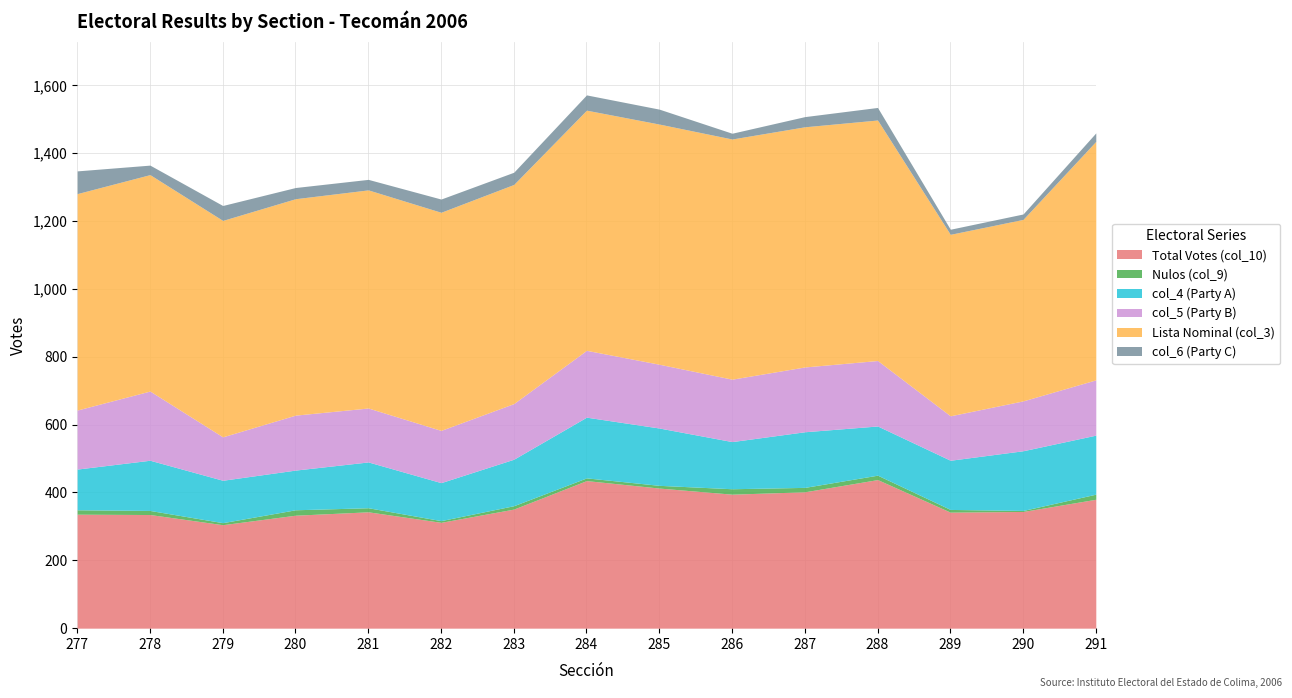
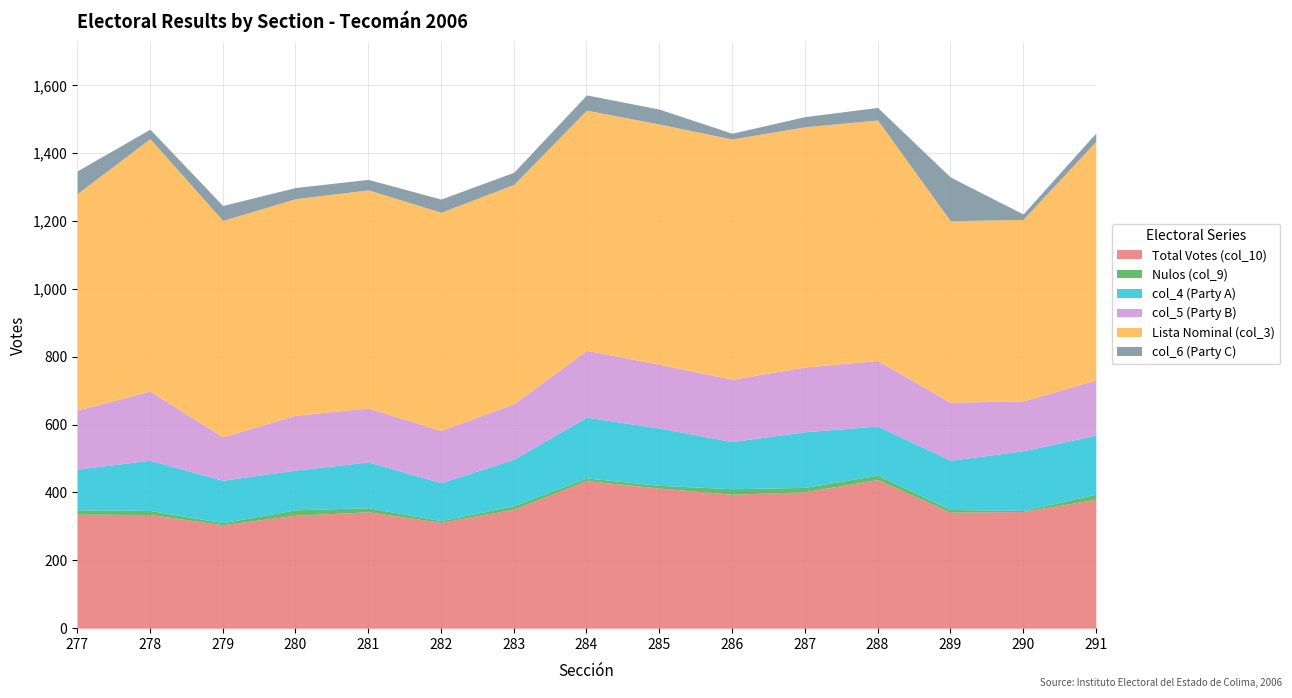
  {
    "Total Votes (col_10)": {
      "277": 340,
      "278": 340,
      "280": 330,
      "281": 340,
      "283": 350,
      "284": 440,
      "285": 410,
      "286": 400,
      "287": 400,
      "288": 440,
      "289": 340,
      "291": 380
    },
    "Nulos (col_9)": {
      "277": 10,
      "278": 10,
      "280": 20,
      "281": 10,
      "283": 10,
      "284": 10,
      "285": 10,
      "286": 20,
      "287": 10,
      "288": 10,
      "289": 10,
      "291": 20
    },
    "col_4 (Party A)": {
      "277": 120,
      "278": 150,
      "279": 130,
      "280": 120,
      "281": 140,
      "282": 110,
      "283": 140,
      "284": 180,
      "285": 170,
      "286": 140,
      "287": 160,
      "288": 150,
      "289": 150,
      "290": 180,
      "291": 170
    },
    "col_5 (Party B)": {
      "277": 170,
      "278": 200,
      "279": 130,
      "280": 160,
      "281": 160,
      "282": 150,
      "283": 160,
      "284": 200,
      "285": 190,
      "286": 180,
      "287": 190,
      "288": 190,
-     "289": 130,
+     "289": 170,
      "290": 150,
      "291": 160
    },
    "Lista Nominal (col_3)": {
      "277": 640,
-     "278": 640,
+     "278": 740,
      "279": 640,
      "280": 640,
      "281": 640,
      "282": 640,
      "283": 650,
      "284": 710,
      "285": 710,
      "286": 710,
      "287": 710,
      "288": 710,
      "289": 540,
      "290": 540,
      "291": 700
    },
    "col_6 (Party C)": {
      "277": 70,
      "278": 30,
      "279": 40,
      "280": 30,
      "281": 30,
      "282": 40,
      "283": 40,
      "284": 50,
      "285": 40,
      "286": 20,
      "287": 30,
      "288": 40,
-     "289": 20,
+     "289": 130,
      "290": 20,
      "291": 30
    }
  }
